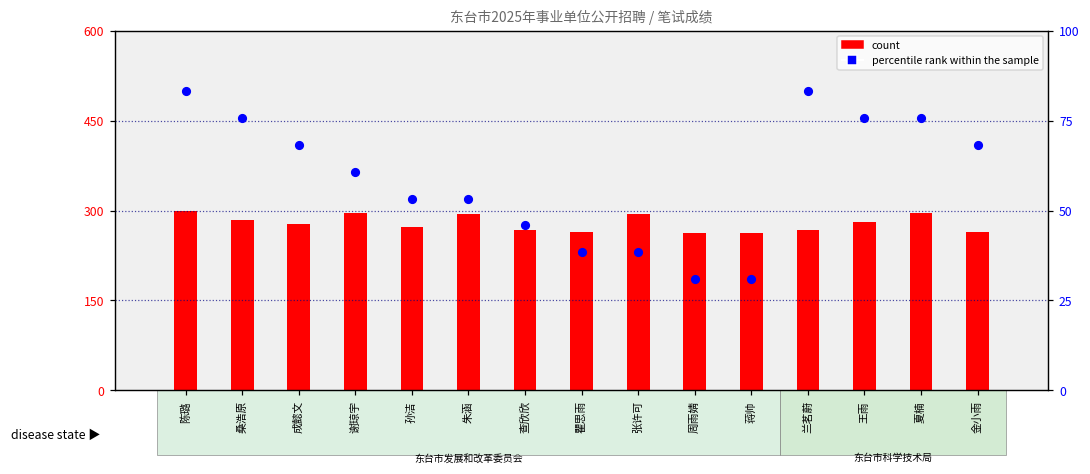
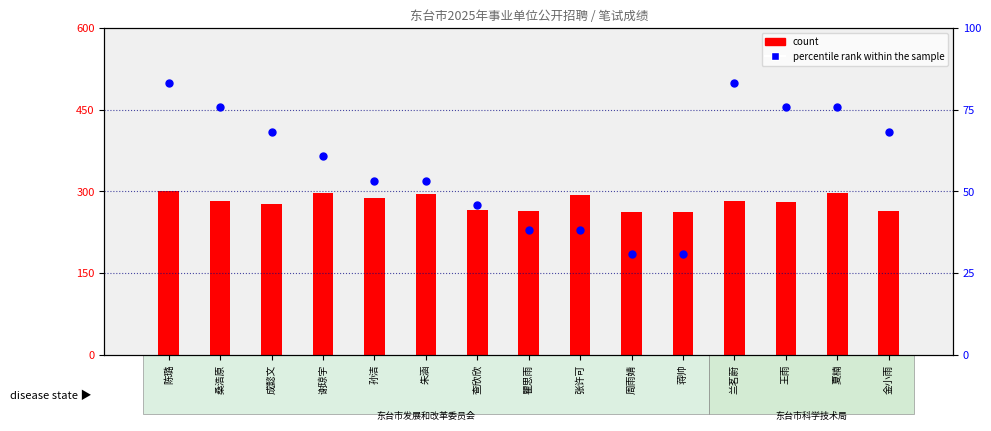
  {
    "count": {
      "陈璐": 300,
      "桑浩原": 280,
      "成懿文": 280,
      "谢琼宇": 300,
-     "孙洁": 270,
+     "孙洁": 290,
      "朱涵": 290,
      "查欣欣": 270,
      "瞿思雨": 260,
      "张许可": 290,
      "周雨婧": 260,
      "蒋帅": 260,
-     "兰茗蔚": 270,
+     "兰茗蔚": 280,
      "王雨": 280,
      "夏楠": 300,
      "金小雨": 260
    }
  }
